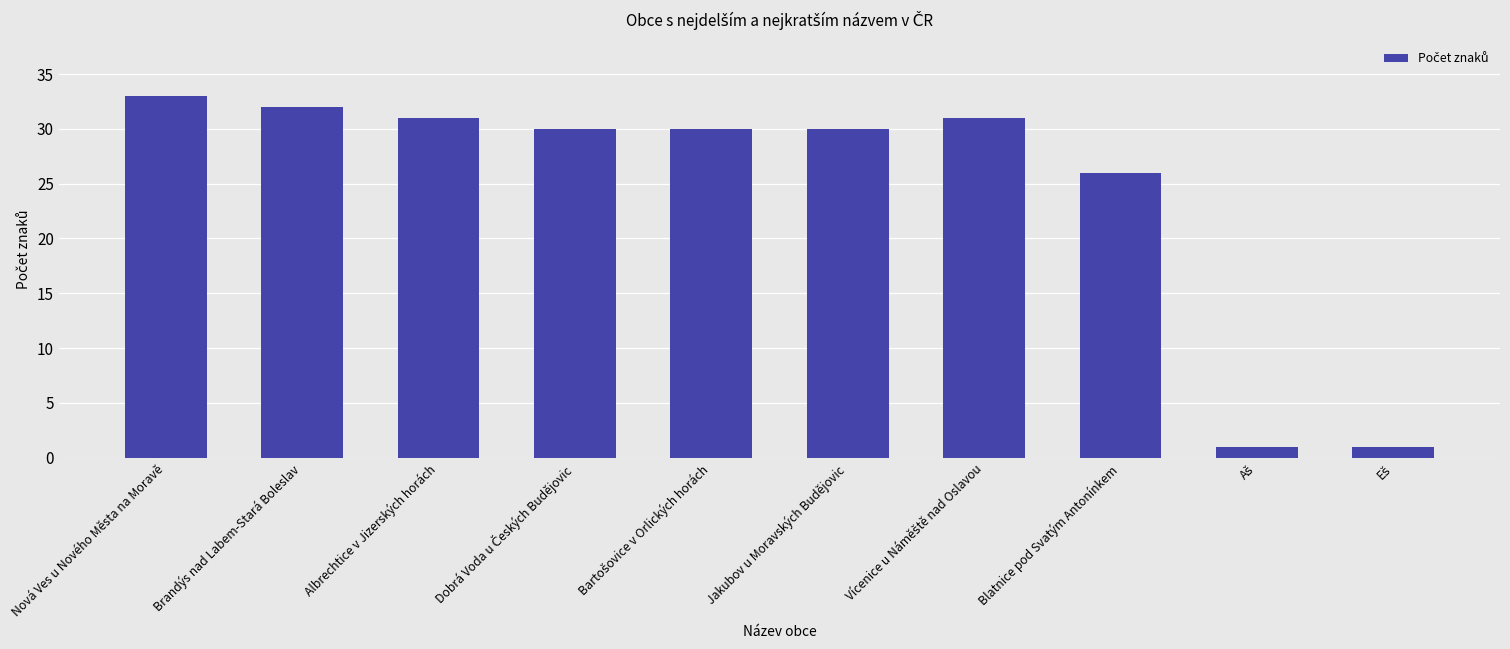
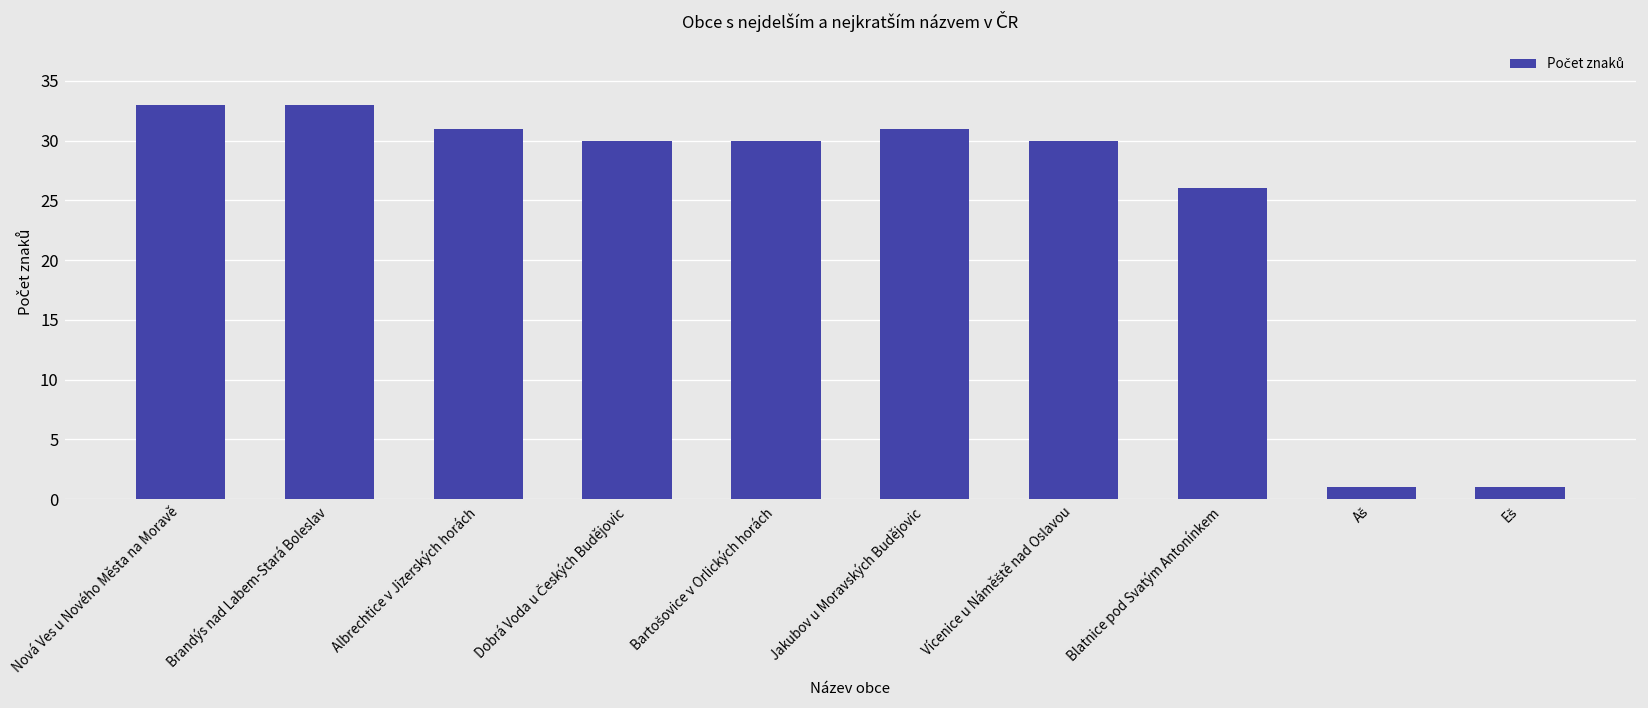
  {
    "Nová Ves u Nového Města na Moravě": 33,
-   "Brandýs nad Labem-Stará Boleslav": 32,
+   "Brandýs nad Labem-Stará Boleslav": 33,
    "Albrechtice v Jizerských horách": 31,
    "Dobrá Voda u Českých Budějovic": 30,
    "Bartošovice v Orlických horách": 30,
-   "Jakubov u Moravských Budějovic": 30,
-   "Vícenice u Náměště nad Oslavou": 31,
+   "Jakubov u Moravských Budějovic": 31,
+   "Vícenice u Náměště nad Oslavou": 30,
    "Blatnice pod Svatým Antonínkem": 26,
    "Aš": 1,
    "Eš": 1
  }
